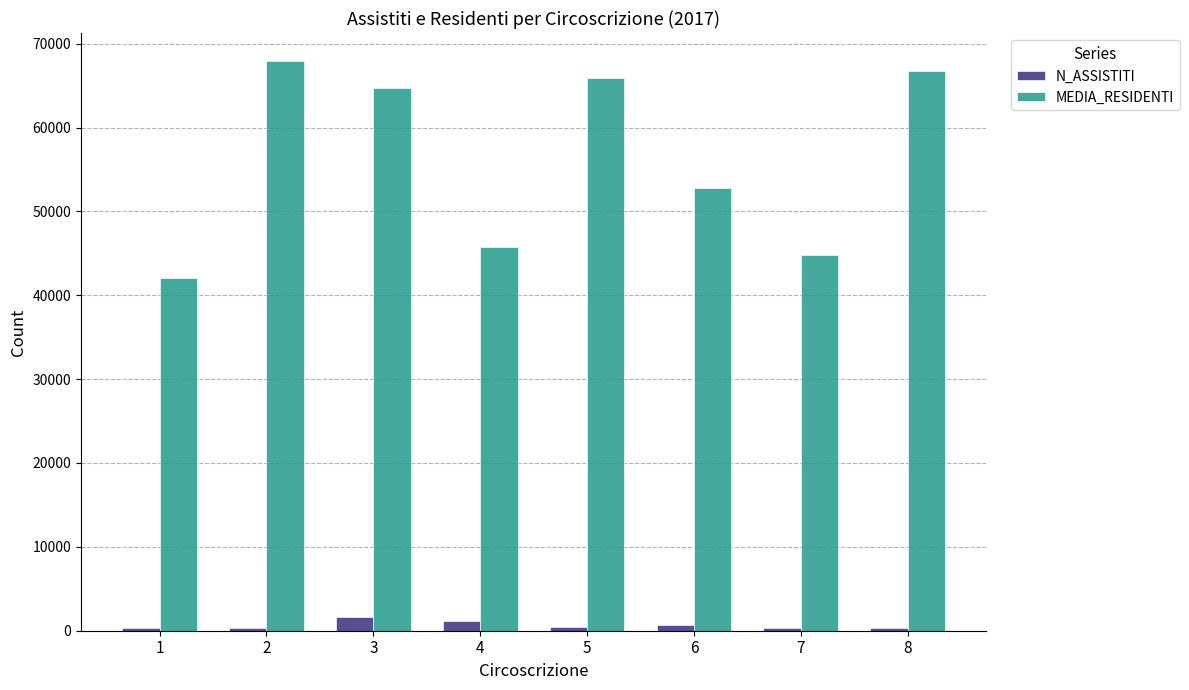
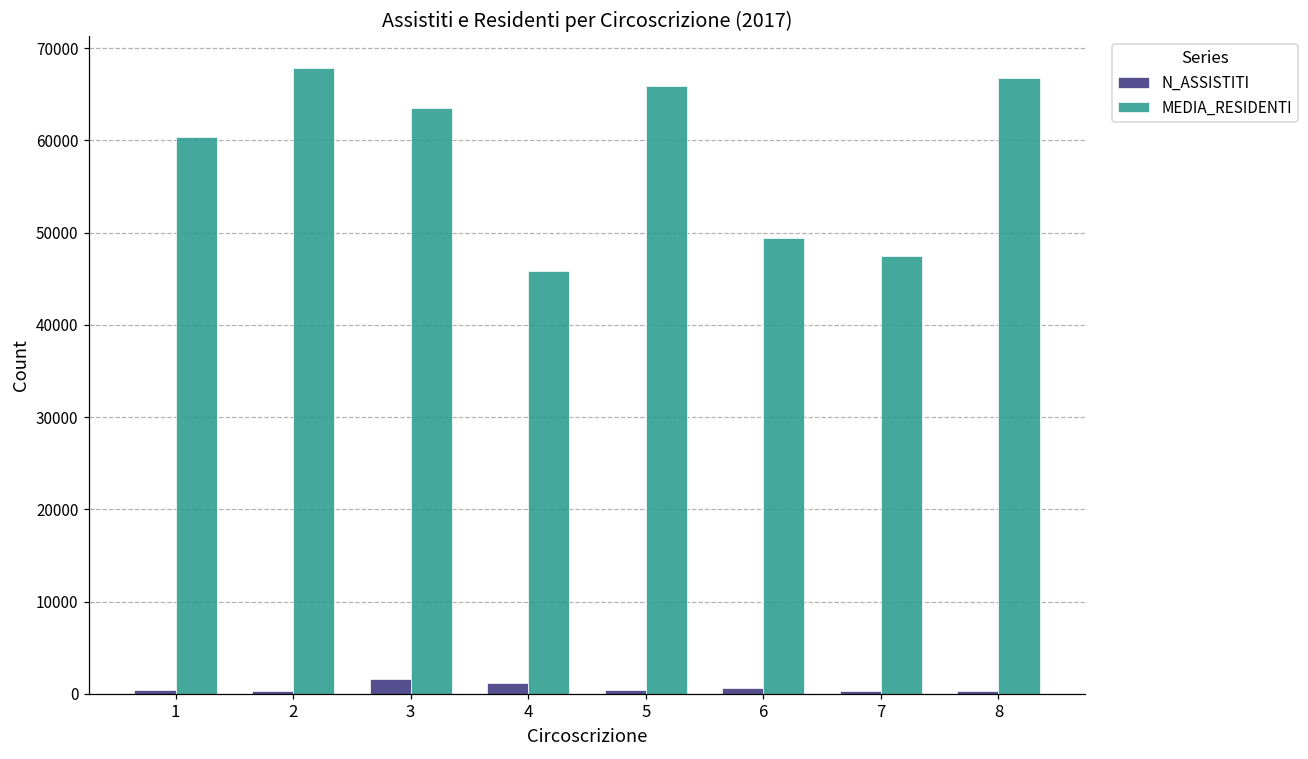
  {
    "N_ASSISTITI": {
      "1": 0,
      "2": 0,
      "3": 2000,
      "4": 1000,
      "5": 0,
      "6": 1000,
      "7": 0,
      "8": 0
    },
    "MEDIA_RESIDENTI": {
-     "1": 42000,
+     "1": 60000,
      "2": 68000,
-     "3": 65000,
+     "3": 63000,
      "4": 46000,
      "5": 66000,
-     "6": 53000,
-     "7": 45000,
+     "6": 49000,
+     "7": 47000,
      "8": 67000
    }
  }
